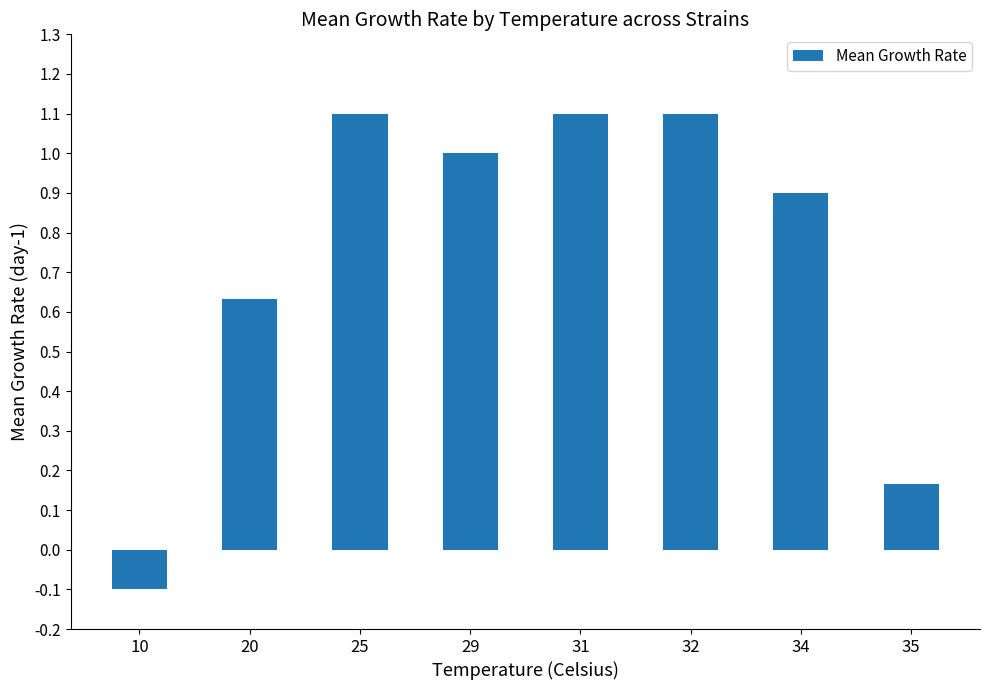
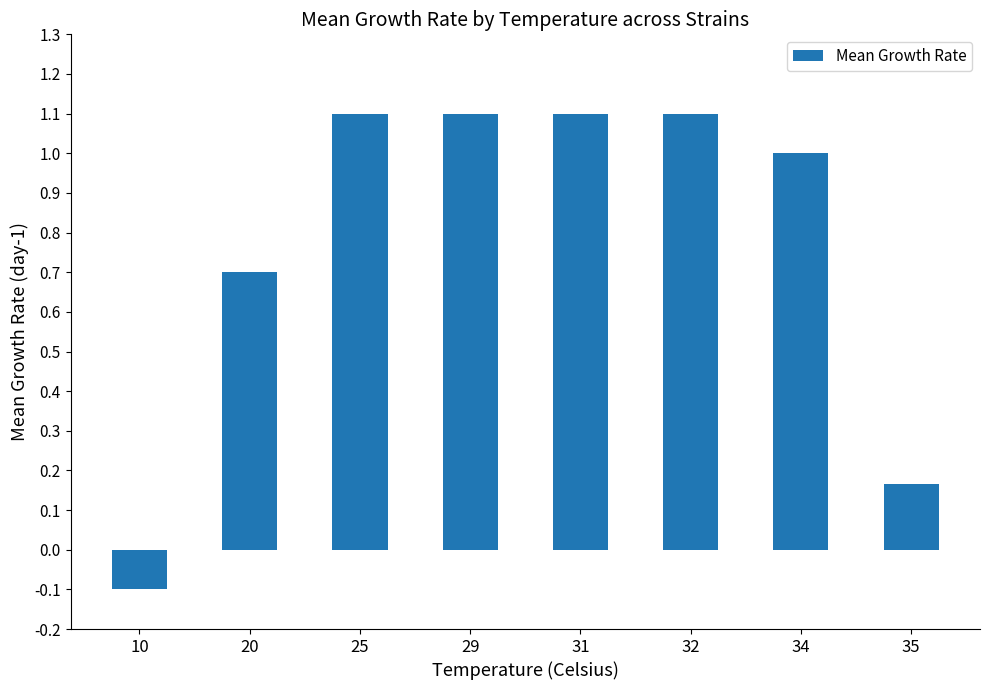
  {
    "10": -0.10,
-   "20": 0.63,
+   "20": 0.70,
    "25": 1.10,
-   "29": 1.0,
+   "29": 1.1,
    "31": 1.10,
    "32": 1.10,
-   "34": 0.9,
+   "34": 1.0,
    "35": 0.17
  }
